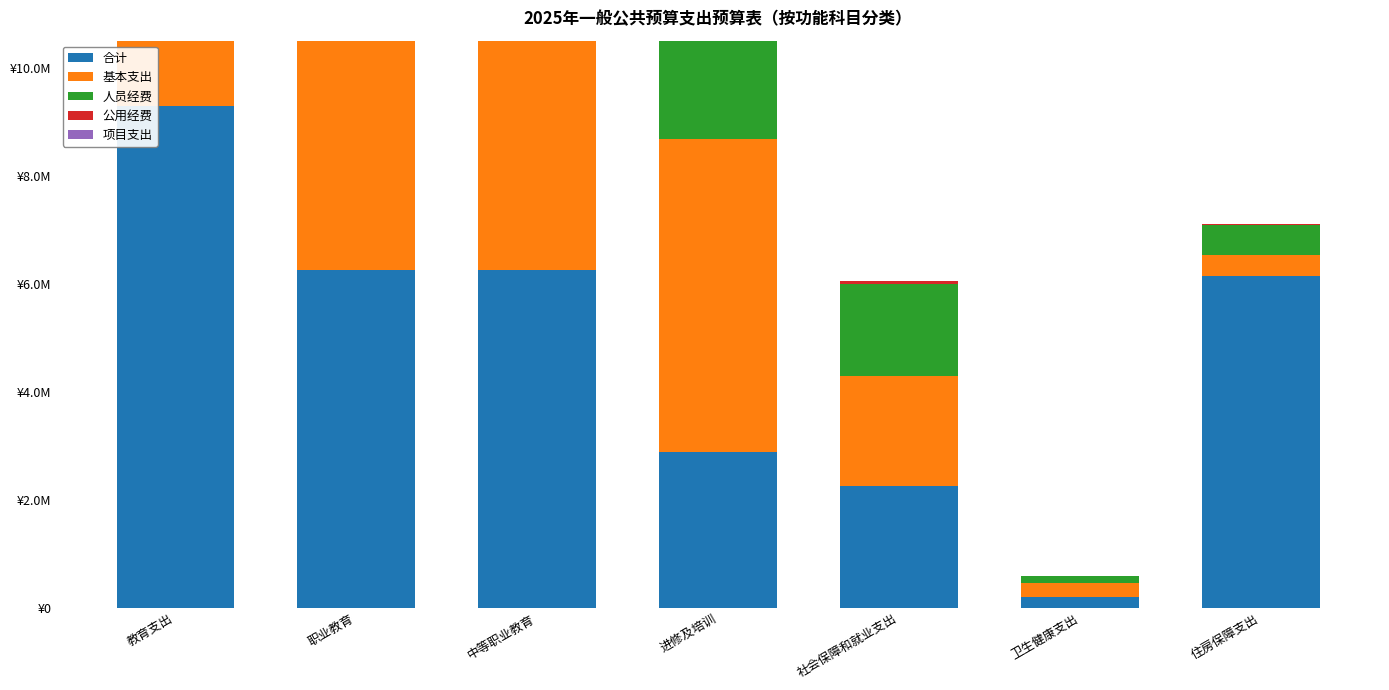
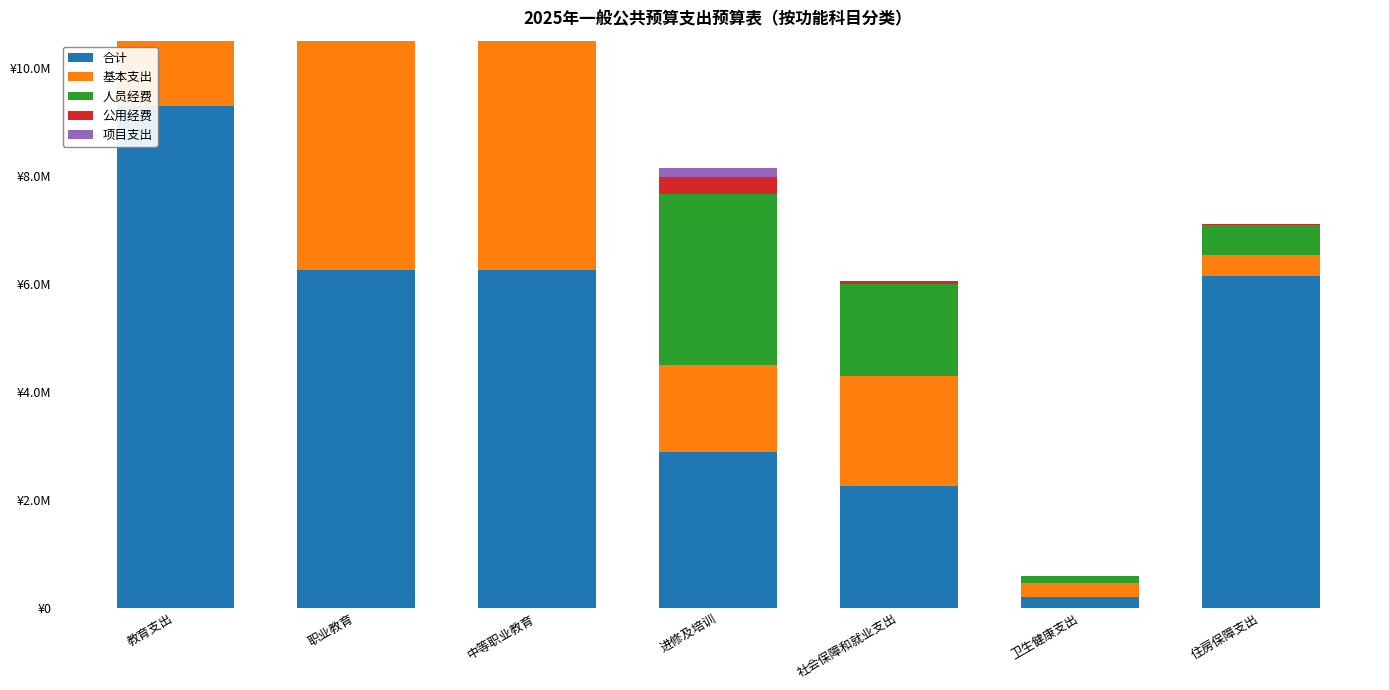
  {
    "合计": {
      "教育支出": "¥9300000",
      "职业教育": "¥6300000",
      "中等职业教育": "¥6300000",
      "进修及培训": "¥2900000",
      "社会保障和就业支出": "¥2300000",
      "卫生健康支出": "¥200000",
      "住房保障支出": "¥6100000"
    },
    "基本支出": {
-     "进修及培训": "¥5800000",
+     "进修及培训": "¥1600000",
      "社会保障和就业支出": "¥2000000",
      "卫生健康支出": "¥300000",
      "住房保障支出": "¥400000"
    },
    "人员经费": {
      "社会保障和就业支出": "¥1700000",
      "卫生健康支出": "¥100000",
      "住房保障支出": "¥600000"
    },
    "公用经费": {
      "社会保障和就业支出": "¥100000",
      "卫生健康支出": "¥0"
    },
    "项目支出": {
      "社会保障和就业支出": "¥0",
      "卫生健康支出": "¥0",
      "住房保障支出": "¥0"
    }
  }
